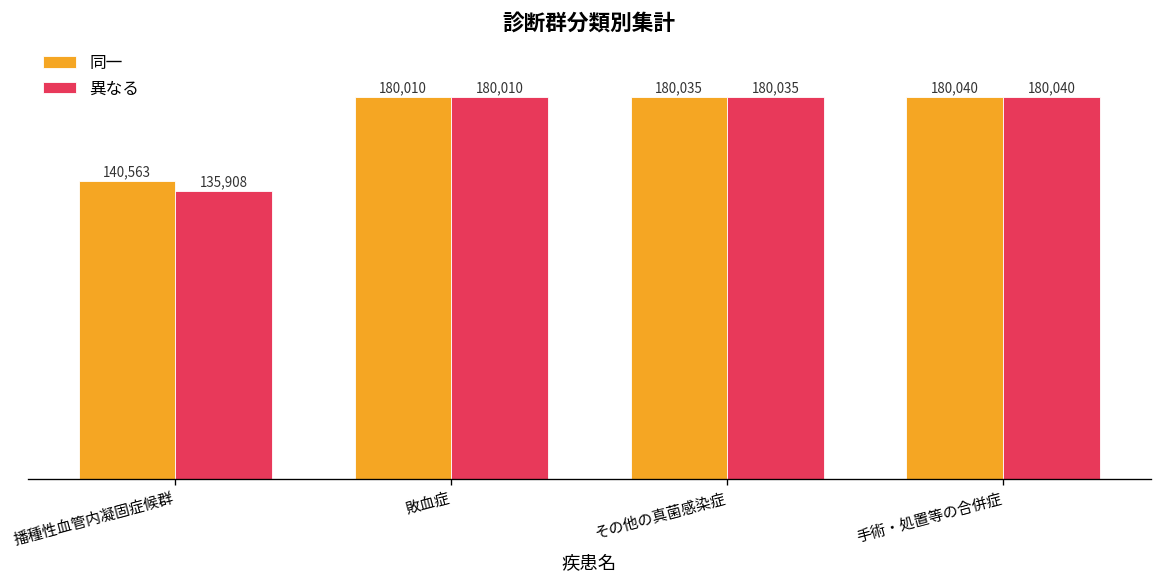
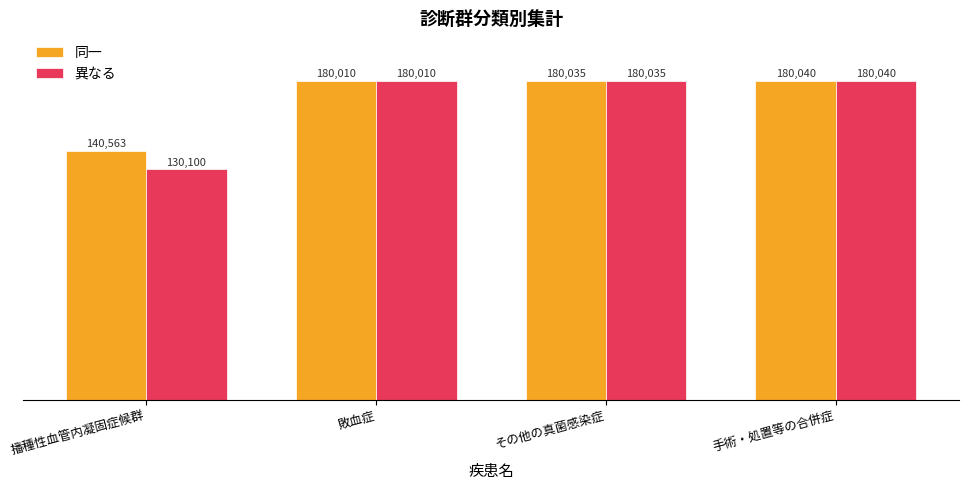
  {
    "同一": {
      "播種性血管内凝固症候群": "140,563",
      "敗血症": "180,010",
      "その他の真菌感染症": "180,035",
      "手術・処置等の合併症": "180,040"
    },
    "異なる": {
-     "播種性血管内凝固症候群": "135,908",
+     "播種性血管内凝固症候群": "130,100",
      "敗血症": "180,010",
      "その他の真菌感染症": "180,035",
      "手術・処置等の合併症": "180,040"
    }
  }
